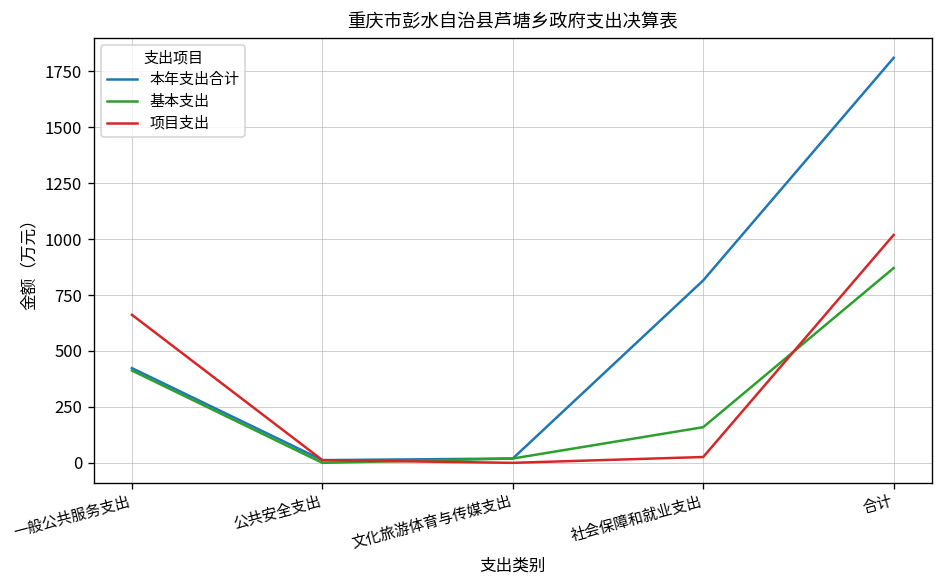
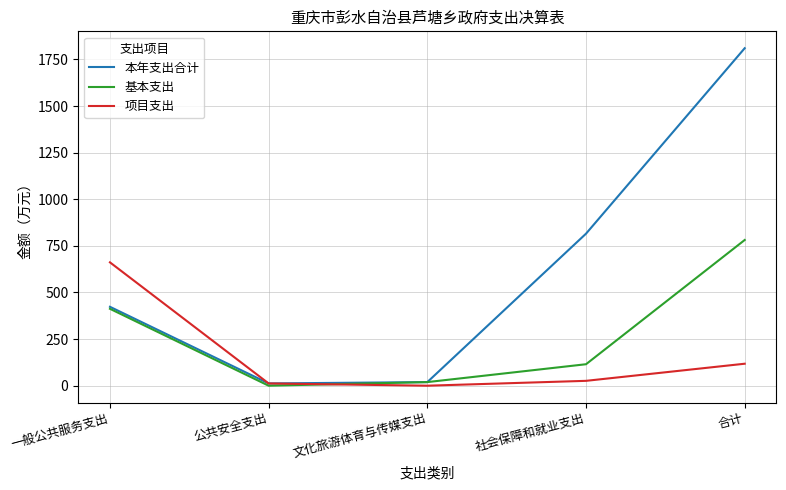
  {
    "本年支出合计": {
      "社会保障和就业支出": 820,
      "合计": 1810
    },
    "基本支出": {
-     "社会保障和就业支出": 160,
-     "合计": 870
+     "社会保障和就业支出": 120,
+     "合计": 780
    },
    "项目支出": {
      "一般公共服务支出": 660,
      "文化旅游体育与传媒支出": 0,
      "社会保障和就业支出": 30,
-     "合计": 1020
+     "合计": 120
    }
  }
